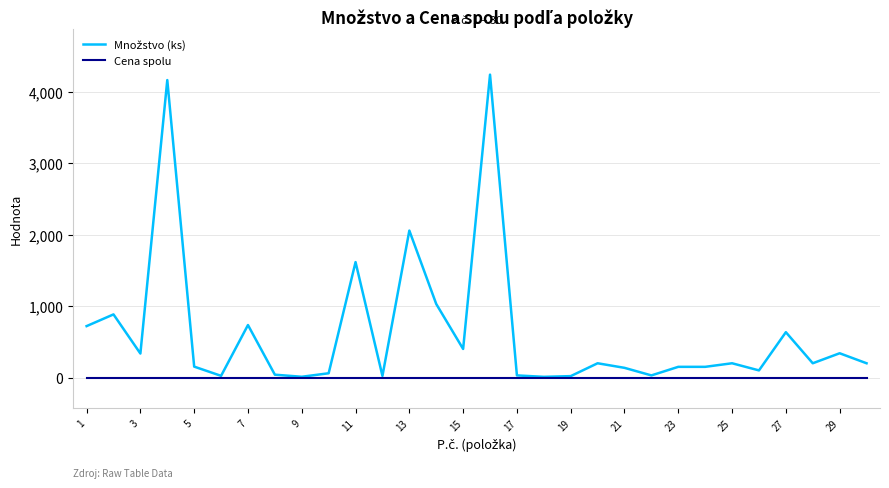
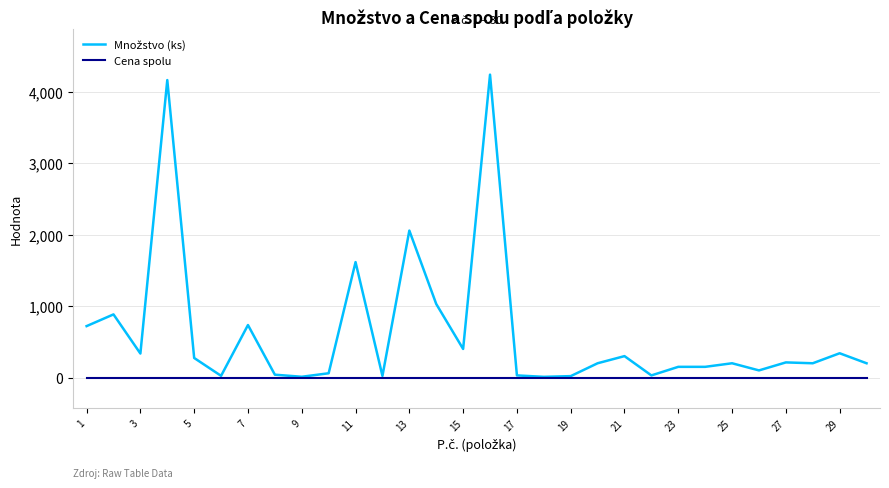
  {
    "Množstvo (ks)": {
      "1": "700",
      "3": "300",
-     "5": "200",
+     "5": "300",
      "7": "700",
      "11": "1,600",
      "13": "2,100",
      "15": "400",
-     "21": "100",
+     "21": "300",
      "23": "200",
      "25": "200",
-     "27": "600",
+     "27": "200",
      "29": "300"
    },
    "Cena spolu": {
      "1": "0",
      "3": "0",
      "5": "0",
      "7": "0",
      "11": "0",
      "13": "0",
      "15": "0",
      "21": "0",
      "23": "0",
      "25": "0",
      "27": "0",
      "29": "0"
    }
  }
